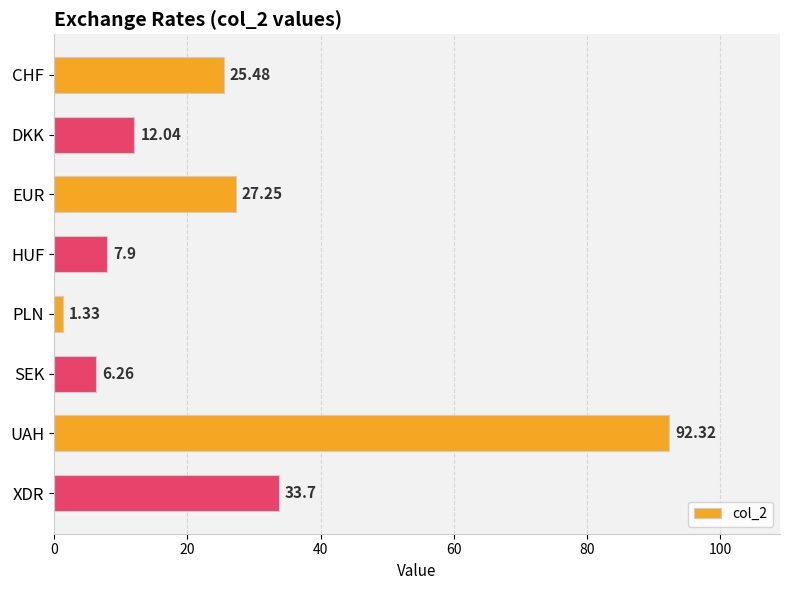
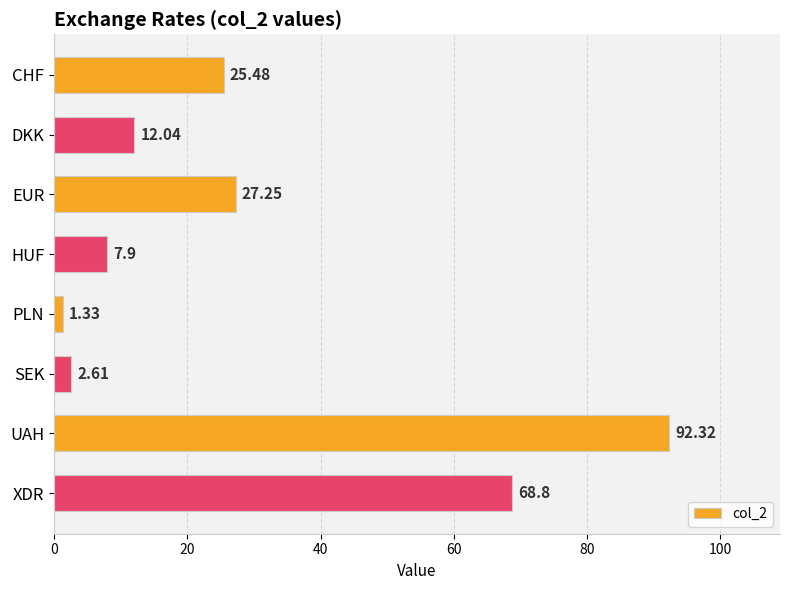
  {
    "CHF": 25.48,
    "DKK": 12.04,
    "EUR": 27.25,
    "HUF": 7.9,
    "PLN": 1.33,
-   "SEK": 6.26,
+   "SEK": 2.61,
    "UAH": 92.32,
-   "XDR": 33.7
+   "XDR": 68.8
  }
